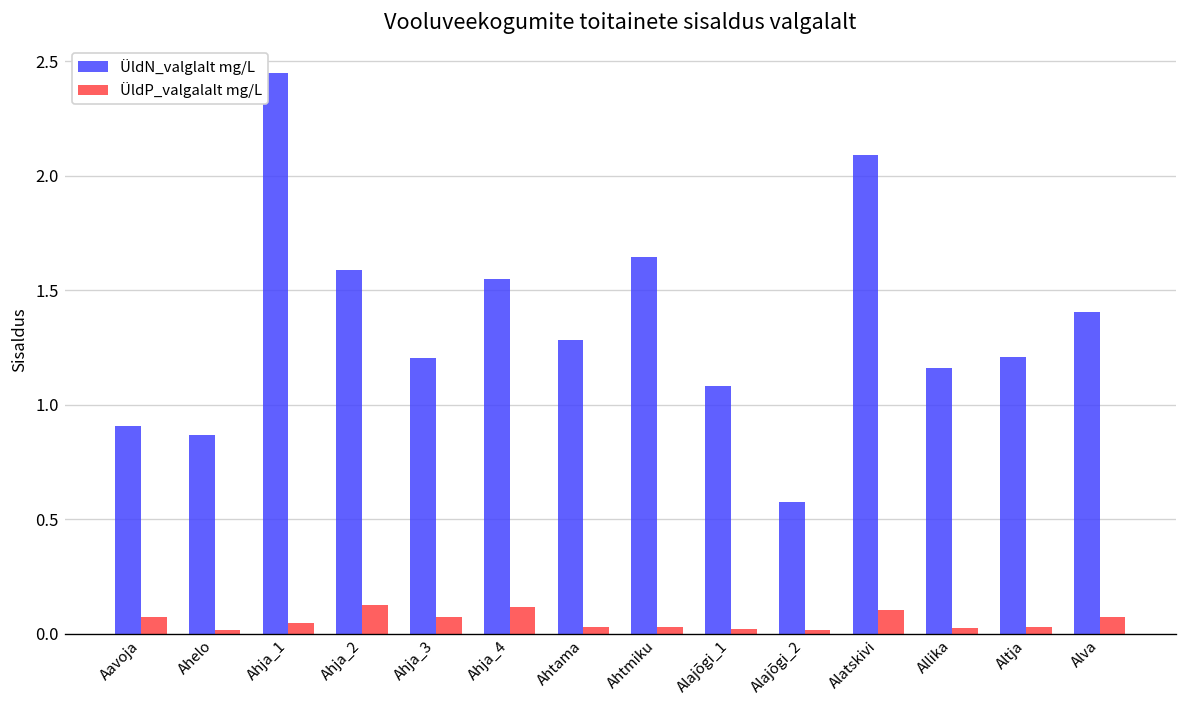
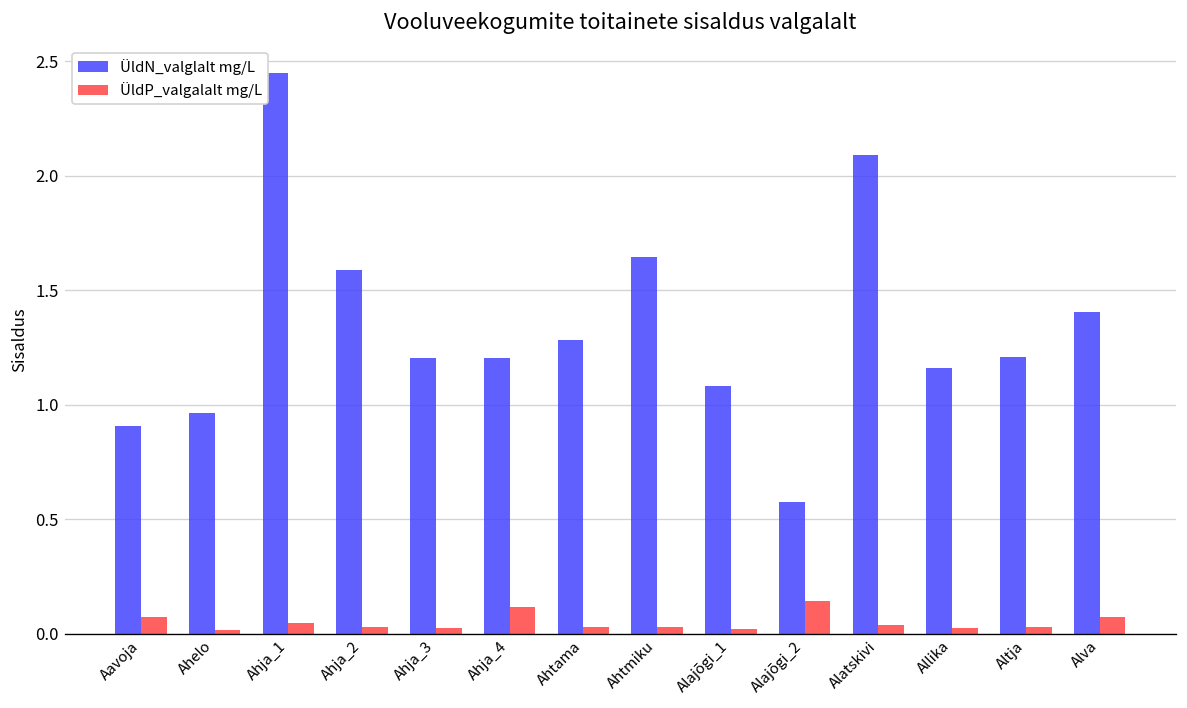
  {
    "ÜldN_valglalt mg/L": {
      "Aavoja": 0.91,
-     "Ahelo": 0.87,
+     "Ahelo": 0.96,
      "Ahja_1": 2.45,
      "Ahja_2": 1.59,
      "Ahja_3": 1.20,
-     "Ahja_4": 1.55,
+     "Ahja_4": 1.20,
      "Ahtama": 1.28,
      "Ahtmiku": 1.65,
      "Alajõgi_1": 1.08,
      "Alajõgi_2": 0.58,
      "Alatskivi": 2.09,
      "Allika": 1.16,
      "Altja": 1.21,
      "Alva": 1.41
    },
    "ÜldP_valgalalt mg/L": {
      "Aavoja": 0.07,
      "Ahelo": 0.02,
      "Ahja_1": 0.05,
-     "Ahja_2": 0.13,
-     "Ahja_3": 0.07,
+     "Ahja_2": 0.03,
+     "Ahja_3": 0.02,
      "Ahja_4": 0.12,
      "Ahtama": 0.03,
      "Ahtmiku": 0.03,
      "Alajõgi_1": 0.02,
-     "Alajõgi_2": 0.01,
-     "Alatskivi": 0.10,
+     "Alajõgi_2": 0.14,
+     "Alatskivi": 0.04,
      "Allika": 0.03,
      "Altja": 0.03,
      "Alva": 0.07
    }
  }
